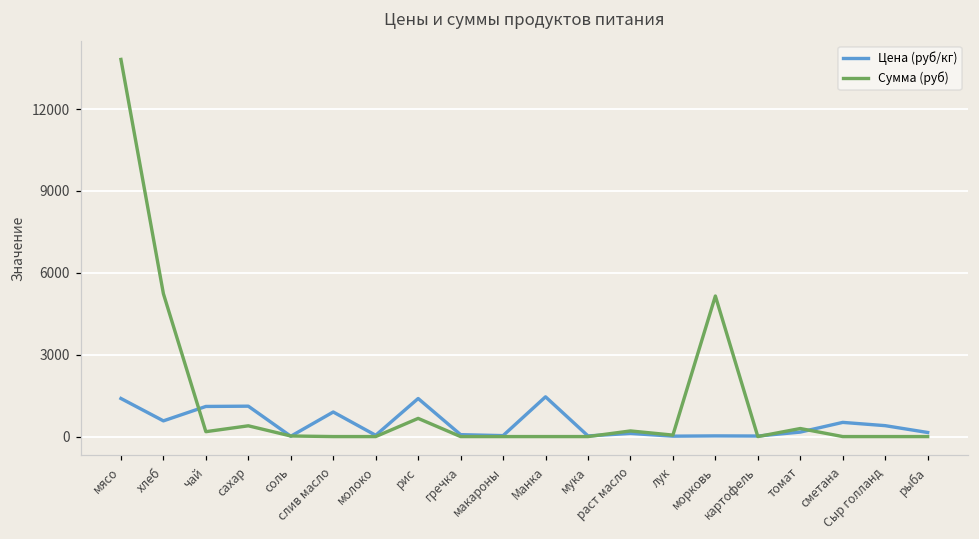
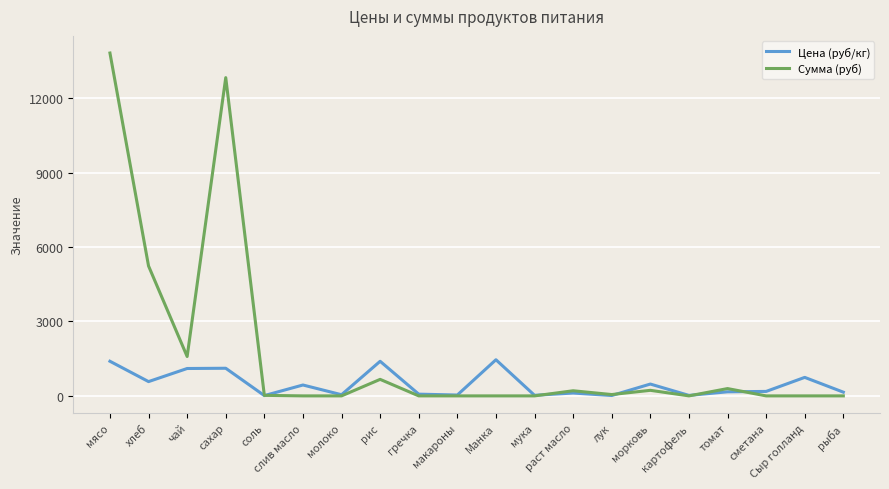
  {
    "Цена (руб/кг)": {
      "мясо": 1400,
      "хлеб": 600,
      "чай": 1100,
      "сахар": 1100,
-     "слив масло": 900,
+     "слив масло": 400,
      "рис": 1400,
      "Манка": 1500,
-     "морковь": 0,
+     "морковь": 500,
      "томат": 200,
-     "сметана": 500,
-     "Сыр голланд": 400,
+     "сметана": 200,
+     "Сыр голланд": 700,
      "рыба": 200
    },
    "Сумма (руб)": {
      "мясо": 13800,
      "хлеб": 5200,
-     "чай": 200,
-     "сахар": 400,
+     "чай": 1600,
+     "сахар": 12800,
      "слив масло": 0,
      "рис": 700,
      "Манка": 0,
-     "морковь": 5200,
+     "морковь": 200,
      "томат": 300,
      "сметана": 0,
      "Сыр голланд": 0,
      "рыба": 0
    }
  }
